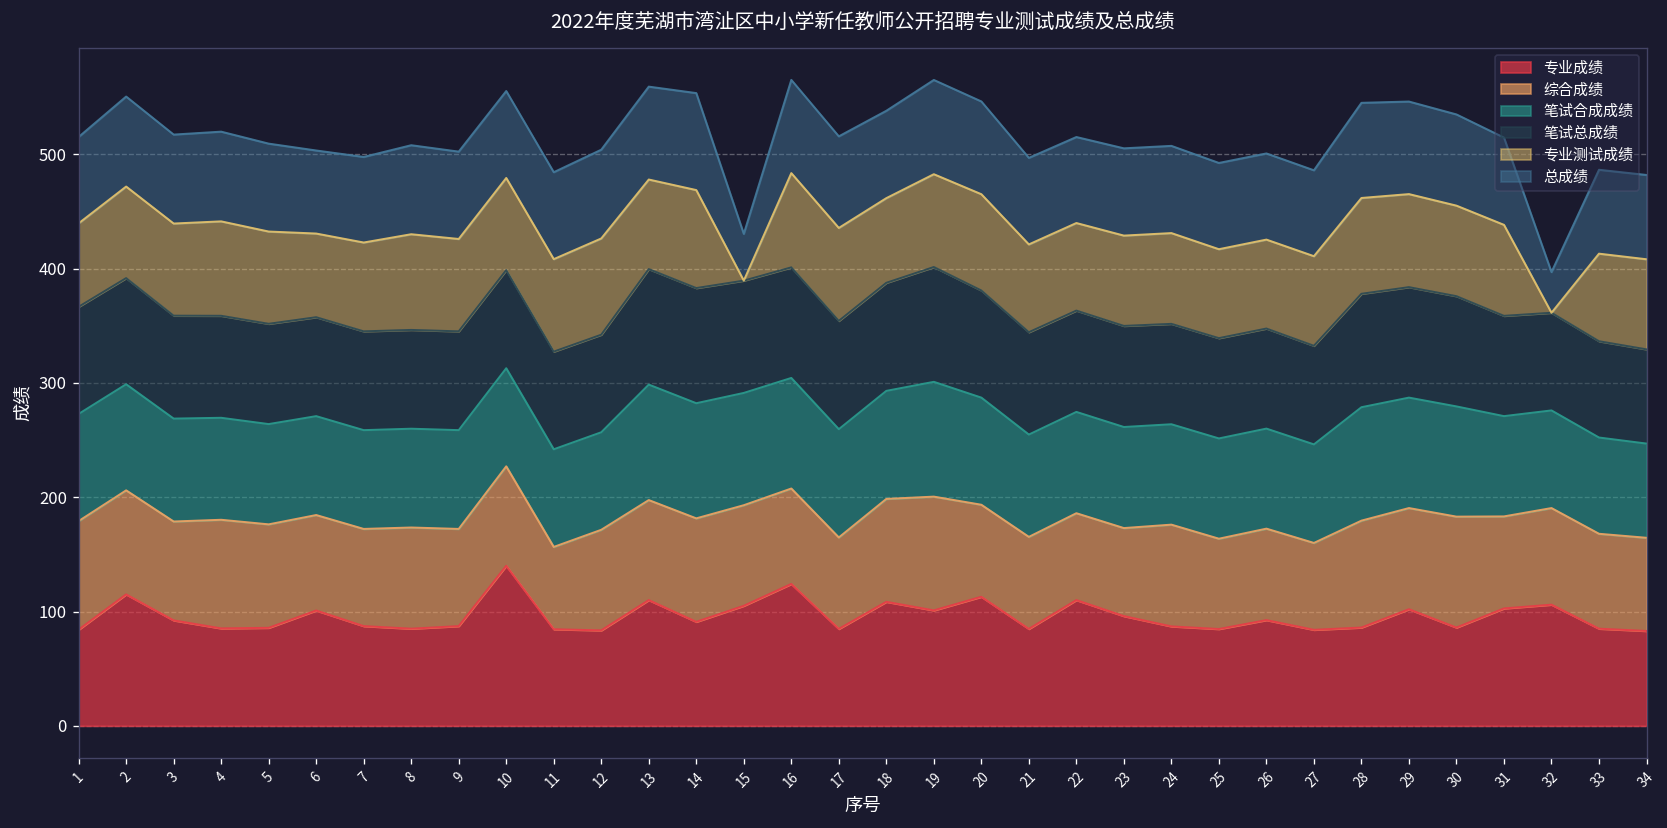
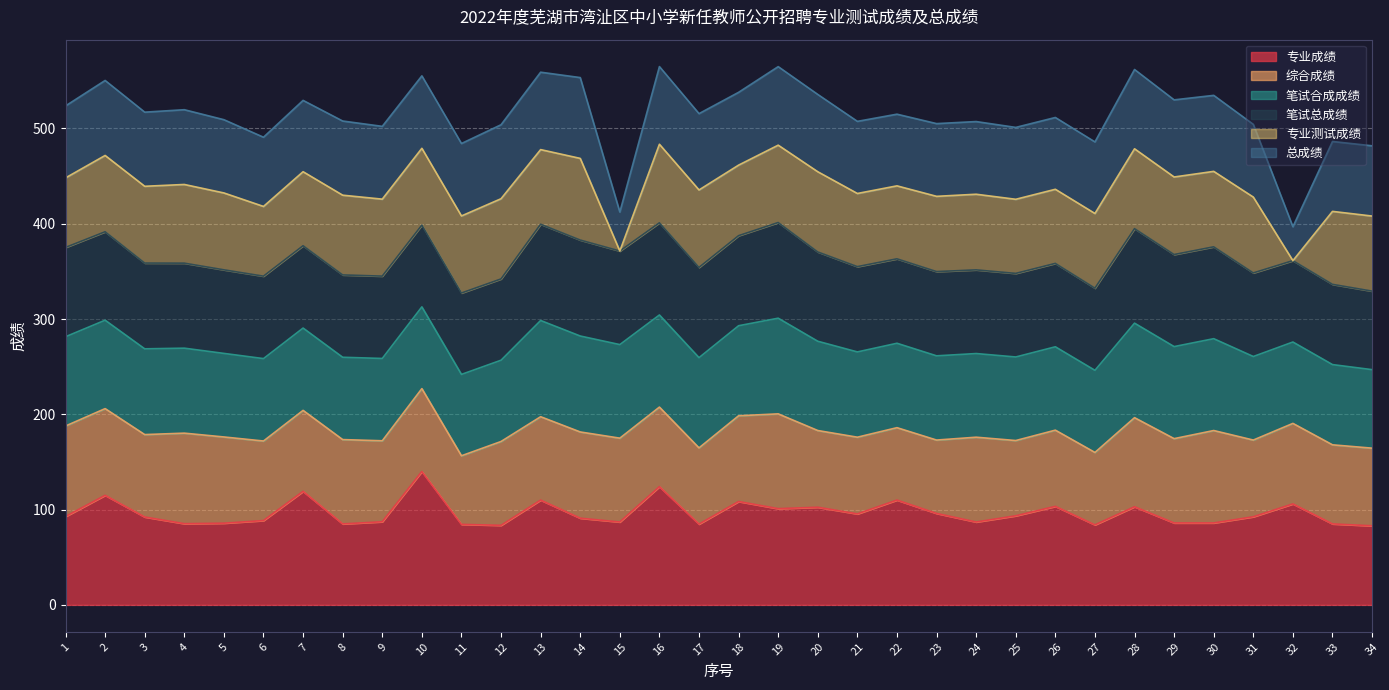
  {
    "专业成绩": {
-     "1": 80,
+     "1": 90,
      "2": 120,
      "3": 90,
      "4": 90,
      "5": 90,
-     "6": 100,
-     "7": 90,
+     "6": 90,
+     "7": 120,
      "8": 90,
      "9": 90,
      "10": 140,
      "11": 80,
      "12": 80,
      "13": 110,
      "14": 90,
-     "15": 110,
+     "15": 90,
      "16": 120,
      "17": 80,
      "18": 110,
      "19": 100,
-     "20": 110,
-     "21": 80,
+     "20": 100,
+     "21": 100,
      "22": 110,
      "23": 100,
      "24": 90,
-     "25": 80,
-     "26": 90,
+     "25": 90,
+     "26": 100,
      "27": 80,
-     "28": 90,
-     "29": 100,
+     "28": 100,
+     "29": 90,
      "30": 90,
-     "31": 100,
+     "31": 90,
      "32": 110,
      "33": 90,
      "34": 80
    }
  }
